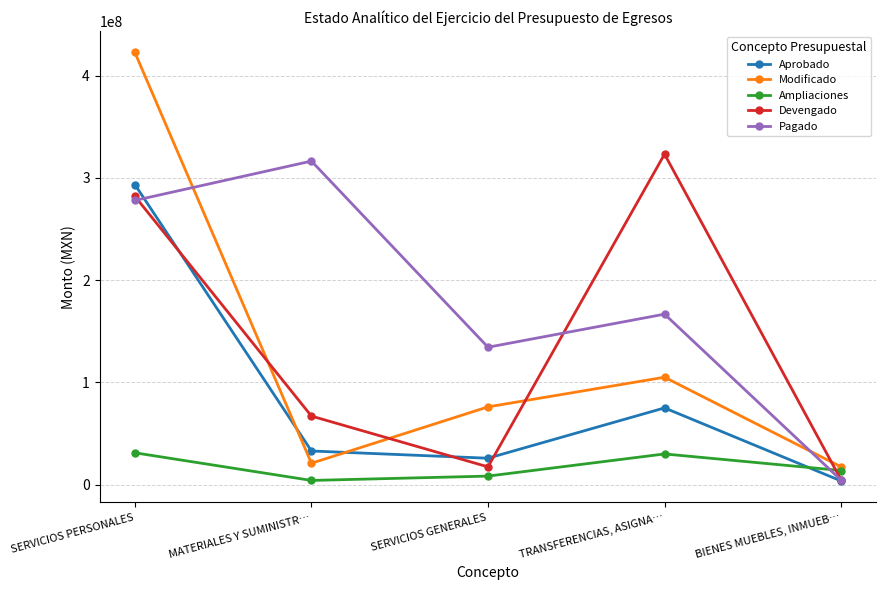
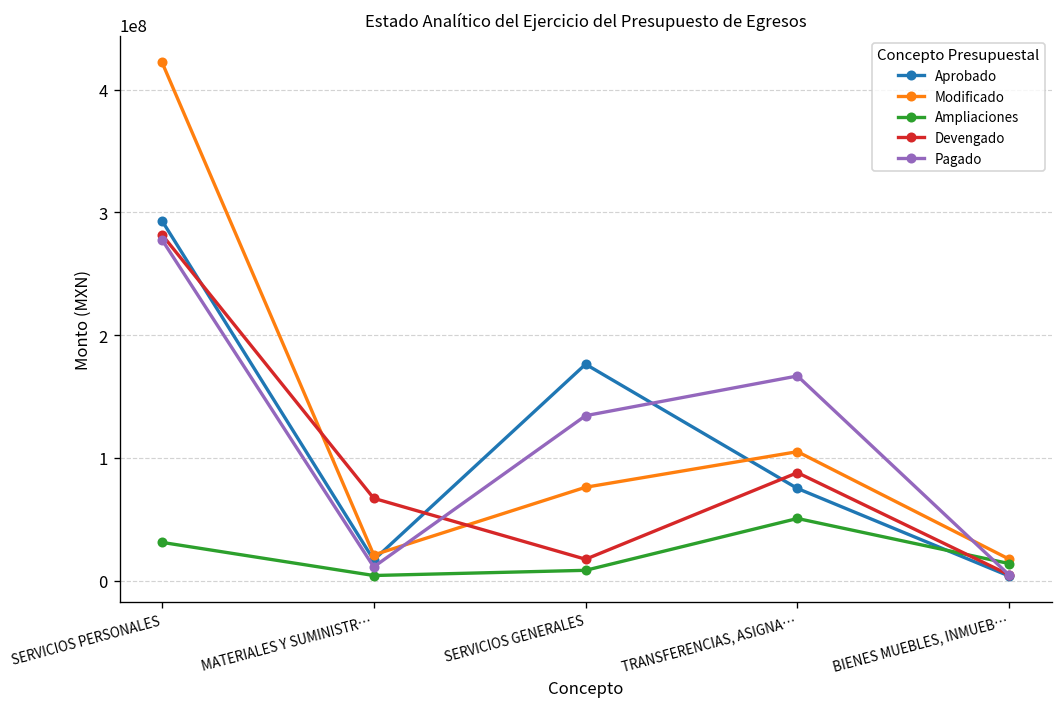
  {
    "Aprobado": {
      "SERVICIOS PERSONALES": 293000000,
-     "MATERIALES Y SUMINISTR…": 33000000,
-     "SERVICIOS GENERALES": 26000000,
+     "MATERIALES Y SUMINISTR…": 17000000,
+     "SERVICIOS GENERALES": 176000000,
      "TRANSFERENCIAS, ASIGNA…": 75000000
    },
    "Modificado": {
      "SERVICIOS PERSONALES": 423000000,
      "MATERIALES Y SUMINISTR…": 21000000,
      "SERVICIOS GENERALES": 76000000,
      "TRANSFERENCIAS, ASIGNA…": 105000000,
      "BIENES MUEBLES, INMUEB…": 17000000
    },
    "Ampliaciones": {
      "SERVICIOS PERSONALES": 31000000,
      "MATERIALES Y SUMINISTR…": 4000000,
      "SERVICIOS GENERALES": 8000000,
-     "TRANSFERENCIAS, ASIGNA…": 30000000,
+     "TRANSFERENCIAS, ASIGNA…": 51000000,
      "BIENES MUEBLES, INMUEB…": 14000000
    },
    "Devengado": {
      "SERVICIOS PERSONALES": 282000000,
      "MATERIALES Y SUMINISTR…": 67000000,
      "SERVICIOS GENERALES": 17000000,
-     "TRANSFERENCIAS, ASIGNA…": 323000000
+     "TRANSFERENCIAS, ASIGNA…": 88000000
    },
    "Pagado": {
      "SERVICIOS PERSONALES": 278000000,
-     "MATERIALES Y SUMINISTR…": 316000000,
+     "MATERIALES Y SUMINISTR…": 11000000,
      "SERVICIOS GENERALES": 134000000,
      "TRANSFERENCIAS, ASIGNA…": 167000000
    }
  }
